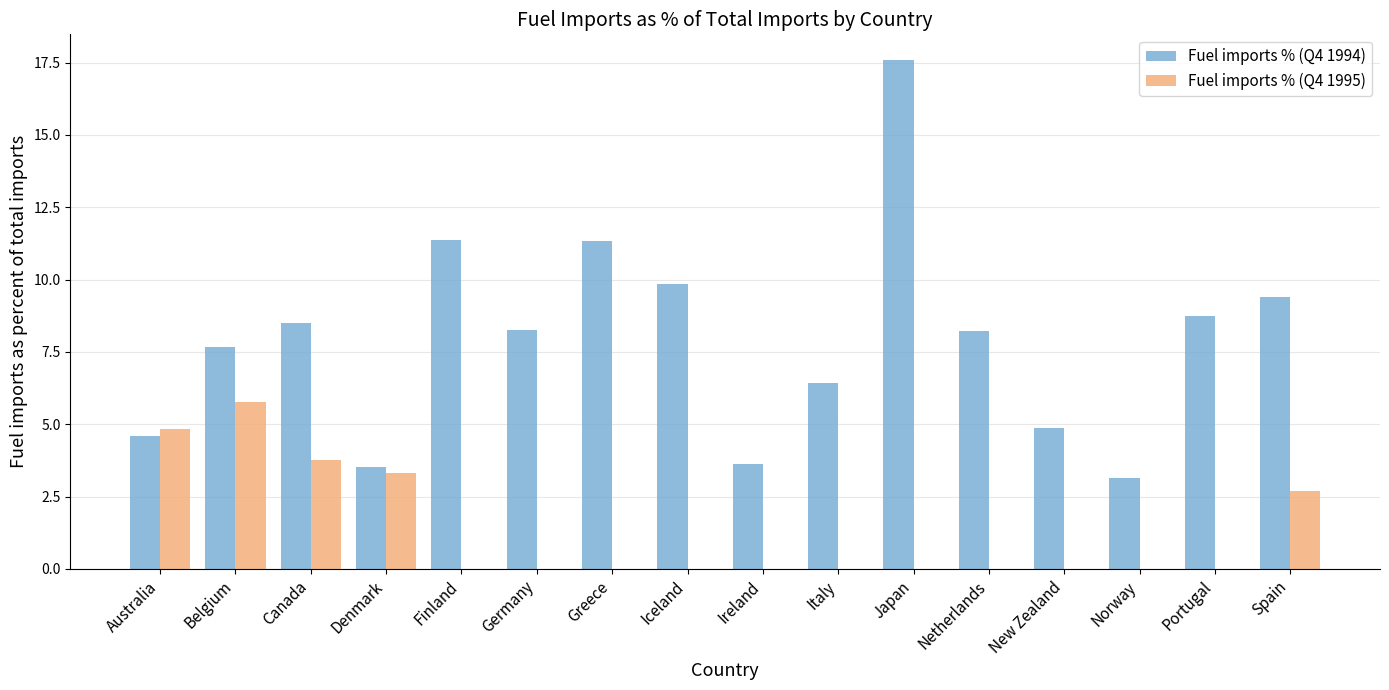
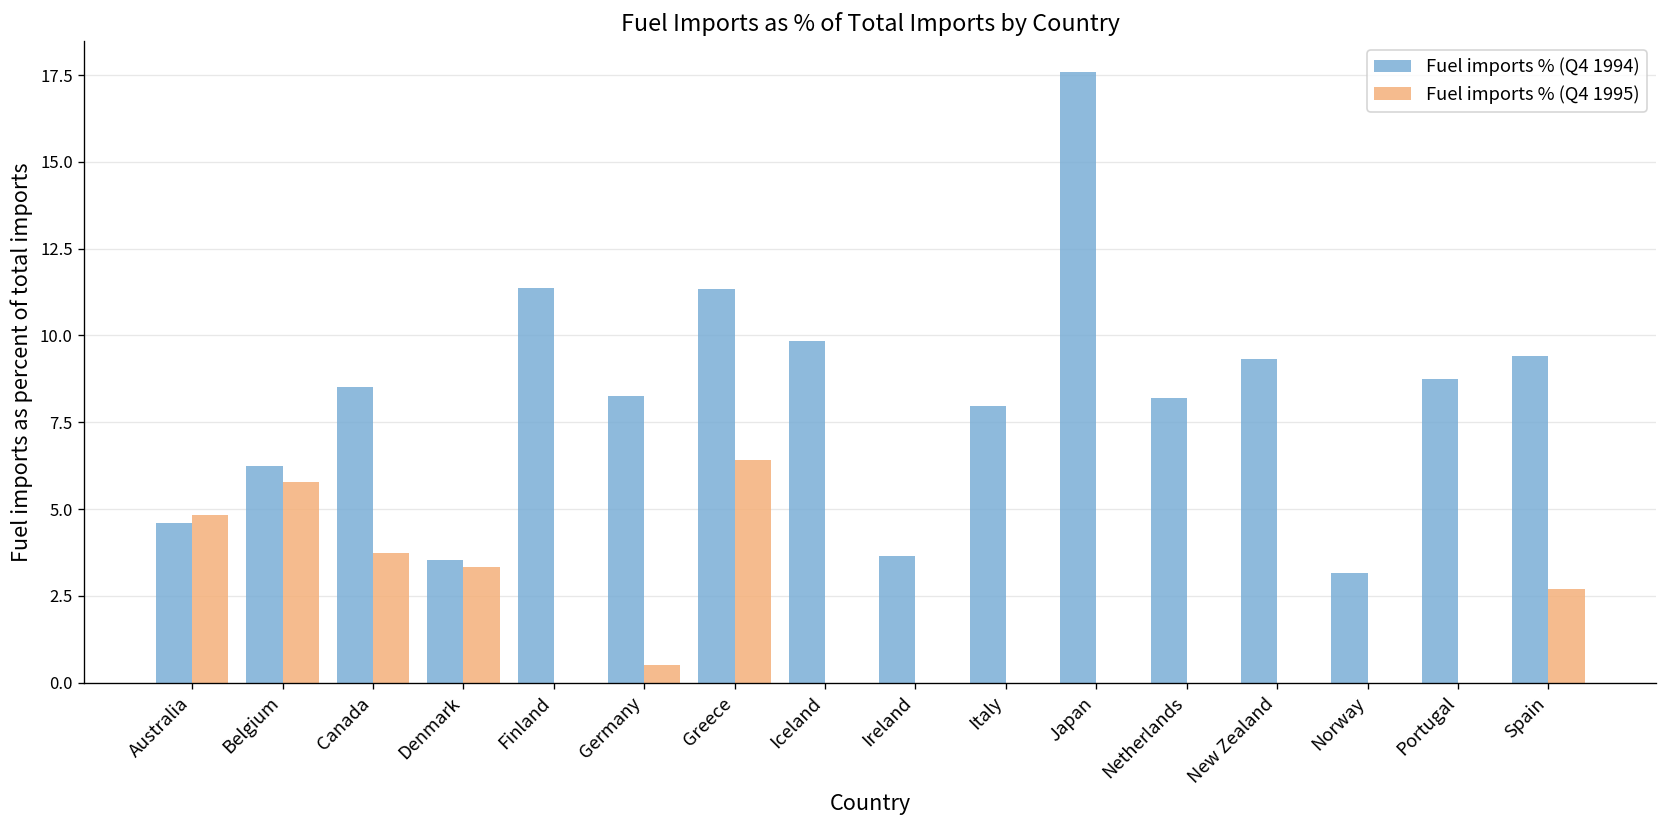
  {
    "Fuel imports % (Q4 1994)": {
      "Australia": 4.6,
-     "Belgium": 7.7,
+     "Belgium": 6.2,
      "Canada": 8.5,
      "Denmark": 3.5,
      "Finland": 11.4,
      "Germany": 8.3,
      "Greece": 11.3,
      "Iceland": 9.8,
      "Ireland": 3.6,
-     "Italy": 6.4,
+     "Italy": 8.0,
      "Japan": 17.6,
      "Netherlands": 8.2,
-     "New Zealand": 4.9,
+     "New Zealand": 9.3,
      "Norway": 3.1,
      "Portugal": 8.7,
      "Spain": 9.4
    },
    "Fuel imports % (Q4 1995)": {
      "Australia": 4.8,
      "Belgium": 5.8,
      "Canada": 3.7,
      "Denmark": 3.3,
      "Finland": 0.0,
-     "Germany": 0.0,
-     "Greece": 0.0,
+     "Germany": 0.5,
+     "Greece": 6.4,
      "Iceland": 0.0,
      "Ireland": 0.0,
      "Italy": 0.0,
      "Japan": 0.0,
      "Netherlands": 0.0,
      "New Zealand": 0.0,
      "Norway": 0.0,
      "Portugal": 0.0,
      "Spain": 2.7
    }
  }
